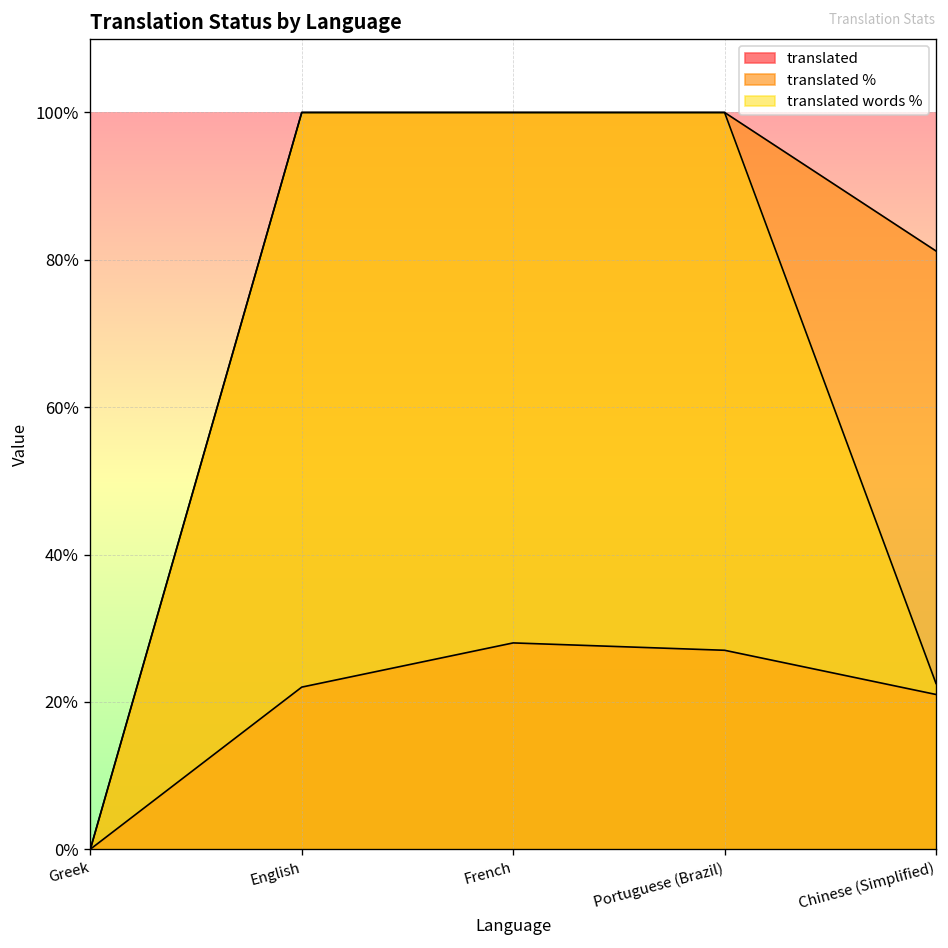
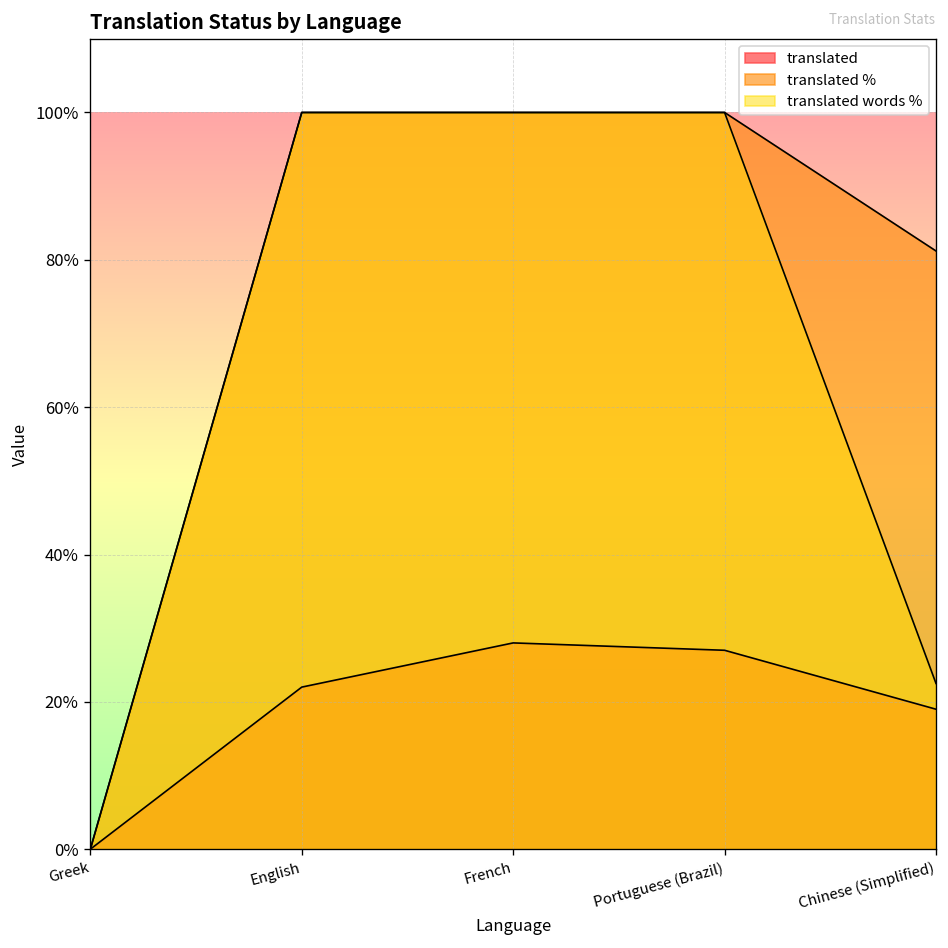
  {
    "translated": {
      "English": "22%",
      "French": "28%",
      "Portuguese (Brazil)": "27%",
-     "Chinese (Simplified)": "21%"
+     "Chinese (Simplified)": "19%"
    },
    "translated %": {
      "Chinese (Simplified)": "81%"
    },
    "translated words %": {
      "Chinese (Simplified)": "23%"
    }
  }
